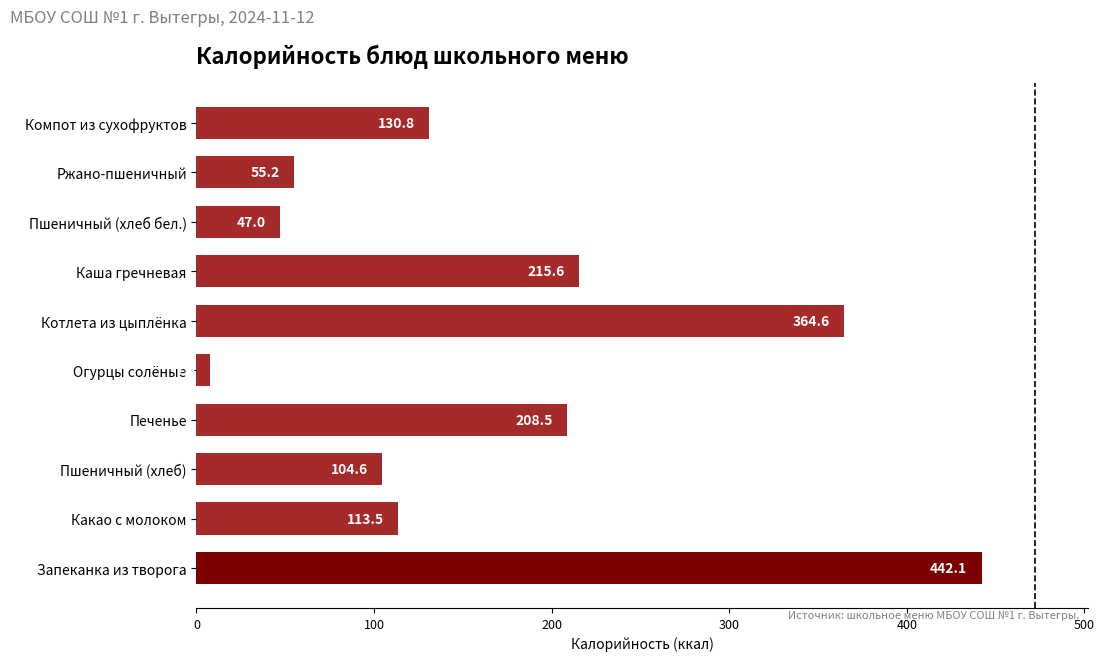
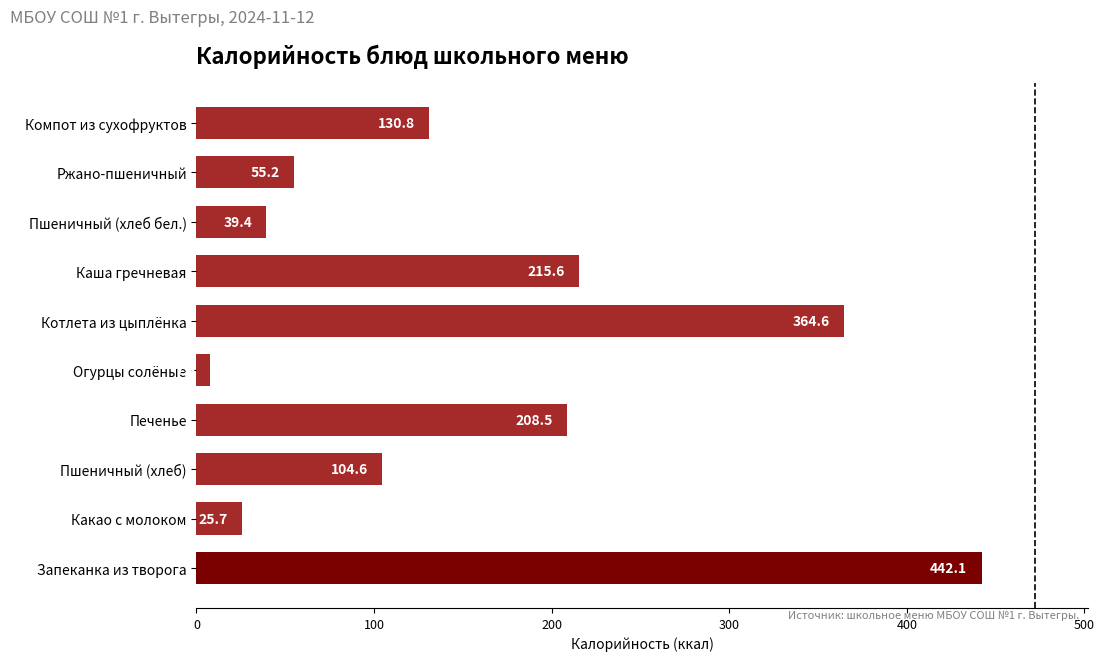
  {
    "Компот из сухофруктов": 130.8,
    "Ржано-пшеничный": 55.2,
-   "Пшеничный (хлеб бел.)": 47.0,
+   "Пшеничный (хлеб бел.)": 39.4,
    "Каша гречневая": 215.6,
    "Котлета из цыплёнка": 364.6,
    "Печенье": 208.5,
    "Пшеничный (хлеб)": 104.6,
-   "Какао с молоком": 113.5,
+   "Какао с молоком": 25.7,
    "Запеканка из творога": 442.1
  }
